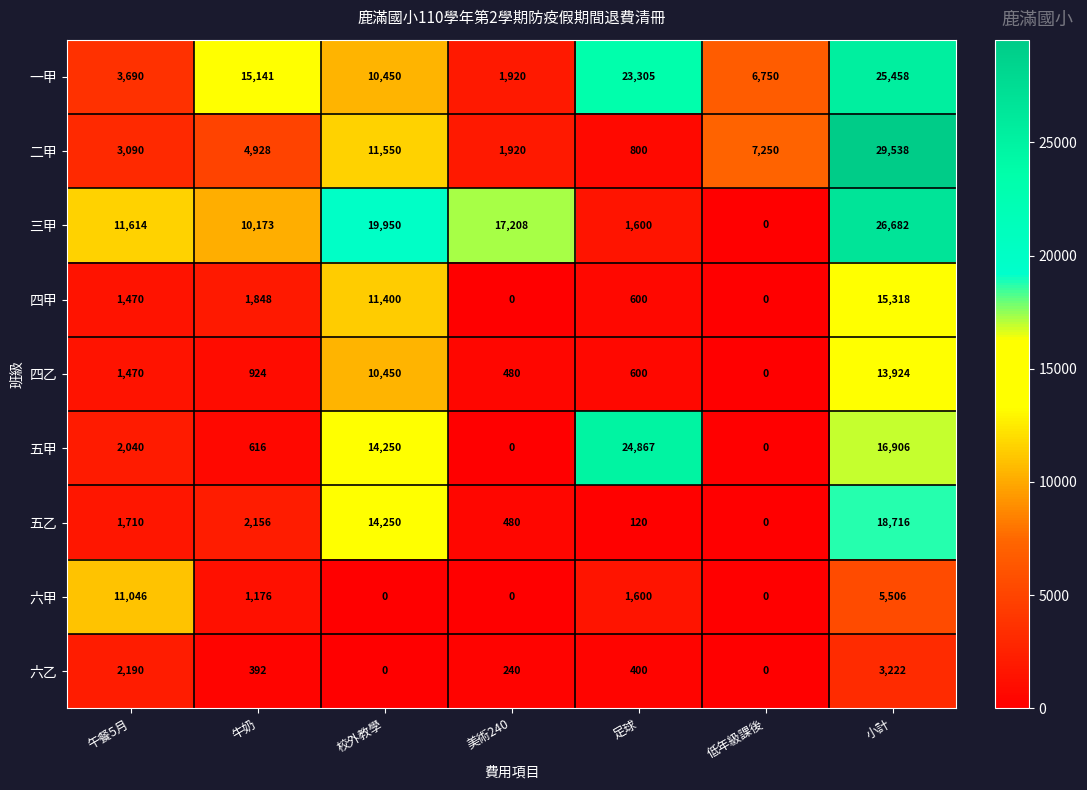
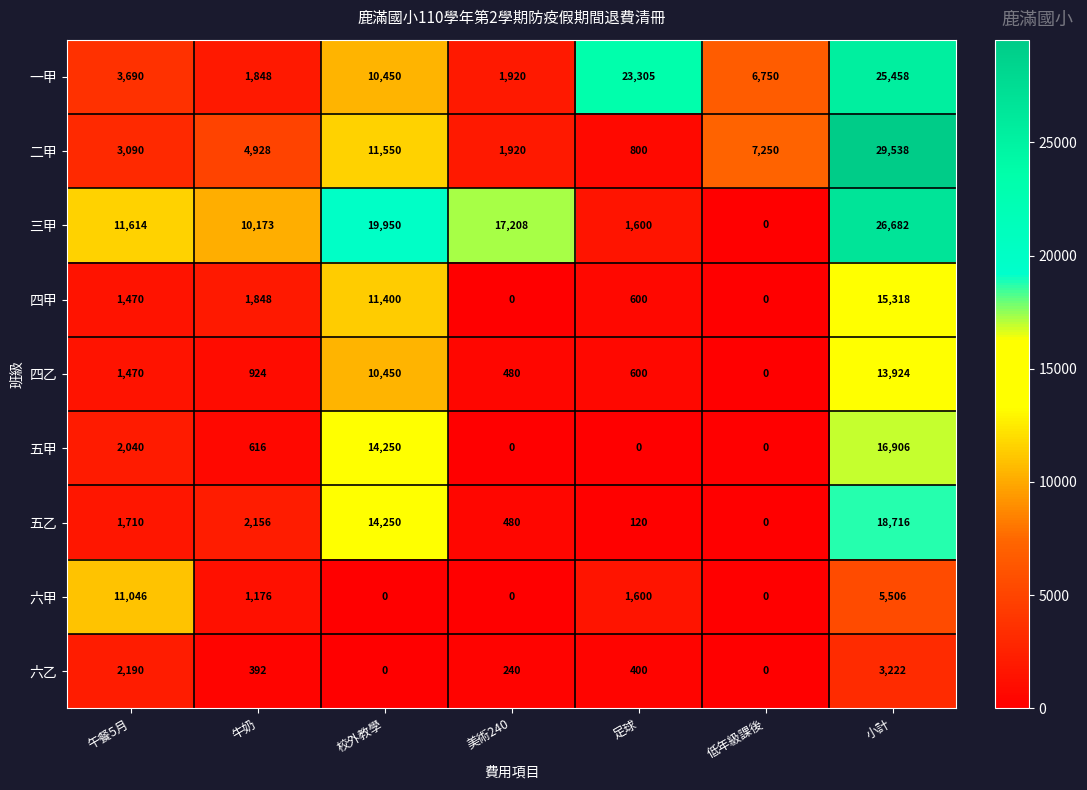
  {
    "一甲": {
      "午餐5月": "3,690",
-     "牛奶": "15,141",
+     "牛奶": "1,848",
      "校外教學": "10,450",
      "美術240": "1,920",
      "足球": "23,305",
      "低年級課後": "6,750",
      "小計": "25,458"
    },
    "二甲": {
      "午餐5月": "3,090",
      "牛奶": "4,928",
      "校外教學": "11,550",
      "美術240": "1,920",
      "足球": "800",
      "低年級課後": "7,250",
      "小計": "29,538"
    },
    "三甲": {
      "午餐5月": "11,614",
      "牛奶": "10,173",
      "校外教學": "19,950",
      "美術240": "17,208",
      "足球": "1,600",
      "低年級課後": "0",
      "小計": "26,682"
    },
    "四甲": {
      "午餐5月": "1,470",
      "牛奶": "1,848",
      "校外教學": "11,400",
      "美術240": "0",
      "足球": "600",
      "低年級課後": "0",
      "小計": "15,318"
    },
    "四乙": {
      "午餐5月": "1,470",
      "牛奶": "924",
      "校外教學": "10,450",
      "美術240": "480",
      "足球": "600",
      "低年級課後": "0",
      "小計": "13,924"
    },
    "五甲": {
      "午餐5月": "2,040",
      "牛奶": "616",
      "校外教學": "14,250",
      "美術240": "0",
-     "足球": "24,867",
+     "足球": "0",
      "低年級課後": "0",
      "小計": "16,906"
    },
    "五乙": {
      "午餐5月": "1,710",
      "牛奶": "2,156",
      "校外教學": "14,250",
      "美術240": "480",
      "足球": "120",
      "低年級課後": "0",
      "小計": "18,716"
    },
    "六甲": {
      "午餐5月": "11,046",
      "牛奶": "1,176",
      "校外教學": "0",
      "美術240": "0",
      "足球": "1,600",
      "低年級課後": "0",
      "小計": "5,506"
    },
    "六乙": {
      "午餐5月": "2,190",
      "牛奶": "392",
      "校外教學": "0",
      "美術240": "240",
      "足球": "400",
      "低年級課後": "0",
      "小計": "3,222"
    }
  }
